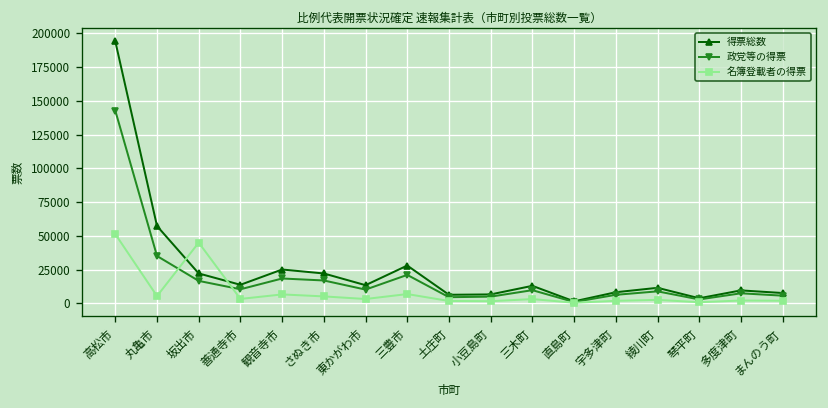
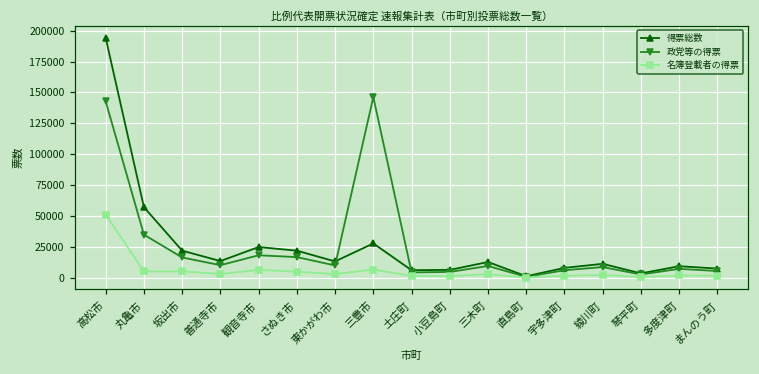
  {
    "得票総数": {
      "高松市": 194000,
      "丸亀市": 57000,
      "坂出市": 22000,
      "善通寺市": 14000,
      "観音寺市": 25000,
      "さぬき市": 22000,
      "東かがわ市": 13000,
      "三豊市": 28000,
      "三木町": 13000,
      "綾川町": 12000
    },
    "政党等の得票": {
      "高松市": 143000,
      "丸亀市": 35000,
      "坂出市": 17000,
      "善通寺市": 10000,
      "観音寺市": 18000,
      "さぬき市": 17000,
      "東かがわ市": 10000,
-     "三豊市": 21000,
+     "三豊市": 146000,
      "三木町": 10000,
      "綾川町": 9000
    },
    "名簿登載者の得票": {
      "高松市": 51000,
      "丸亀市": 5000,
-     "坂出市": 45000,
+     "坂出市": 6000,
      "善通寺市": 3000,
      "観音寺市": 7000,
      "さぬき市": 5000,
      "東かがわ市": 3000,
      "三豊市": 7000,
      "土庄町": 2000,
      "小豆島町": 2000,
      "三木町": 3000,
      "宇多津町": 2000,
      "綾川町": 3000,
      "多度津町": 2000,
      "まんのう町": 2000
    }
  }
